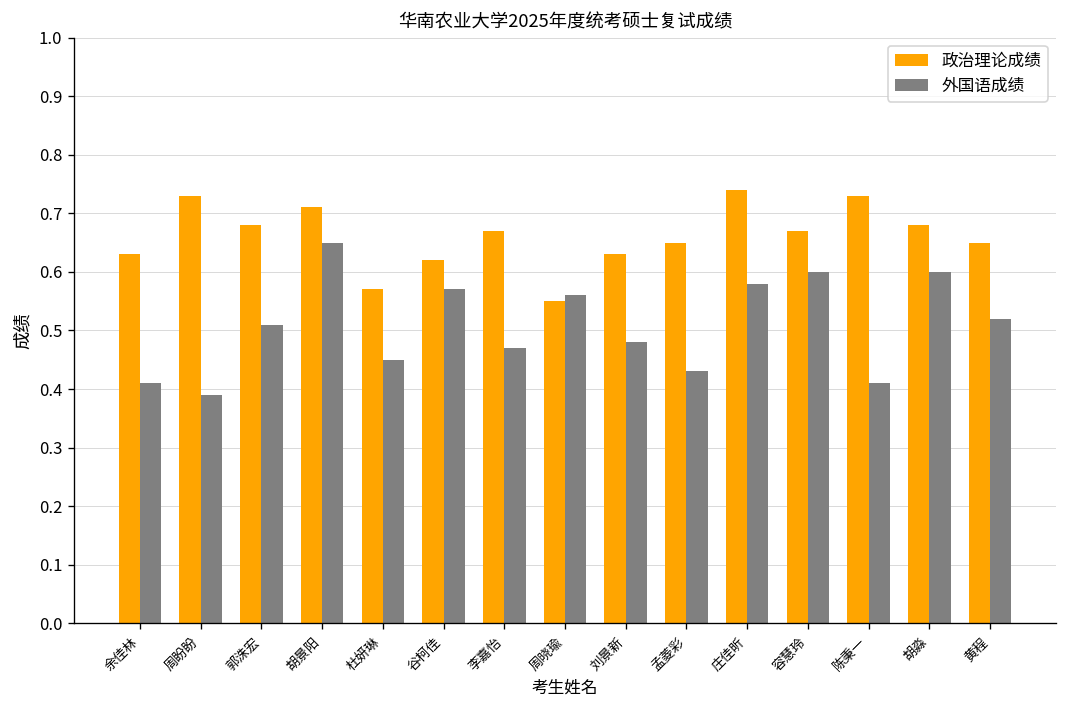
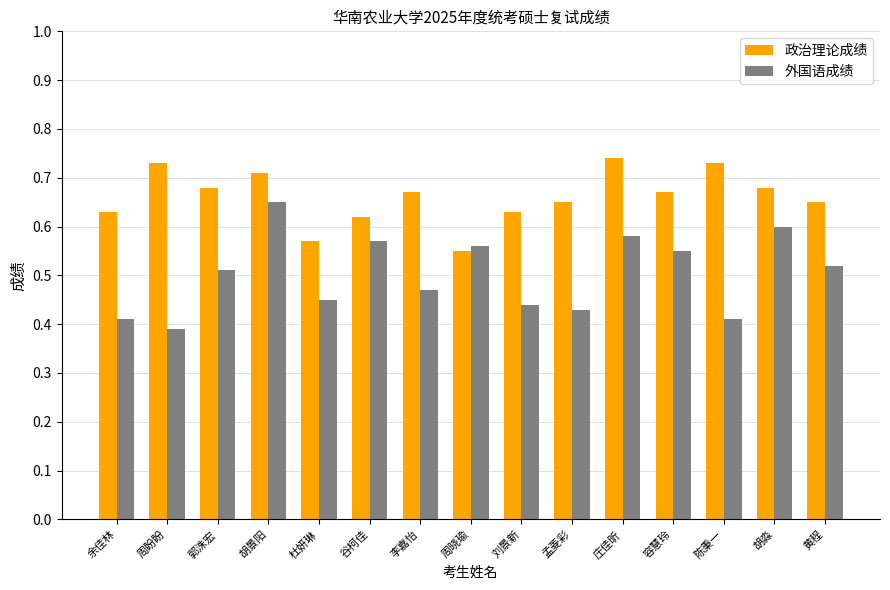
  {
    "政治理论成绩": {
      "余佳林": 0.63,
      "周盼盼": 0.73,
      "郭洙宏": 0.68,
      "胡景阳": 0.71,
      "杜妍琳": 0.57,
      "谷柯佳": 0.62,
      "李嘉怡": 0.67,
      "周晓瑜": 0.55,
      "刘景新": 0.63,
      "孟菱彩": 0.65,
      "庄佳昕": 0.74,
      "容慧玲": 0.67,
      "陈秉一": 0.73,
      "胡淼": 0.68,
      "黄程": 0.65
    },
    "外国语成绩": {
      "余佳林": 0.41,
      "周盼盼": 0.39,
      "郭洙宏": 0.51,
      "胡景阳": 0.65,
      "杜妍琳": 0.45,
      "谷柯佳": 0.57,
      "李嘉怡": 0.47,
      "周晓瑜": 0.56,
-     "刘景新": 0.48,
+     "刘景新": 0.44,
      "孟菱彩": 0.43,
      "庄佳昕": 0.58,
-     "容慧玲": 0.60,
+     "容慧玲": 0.55,
      "陈秉一": 0.41,
      "胡淼": 0.60,
      "黄程": 0.52
    }
  }
